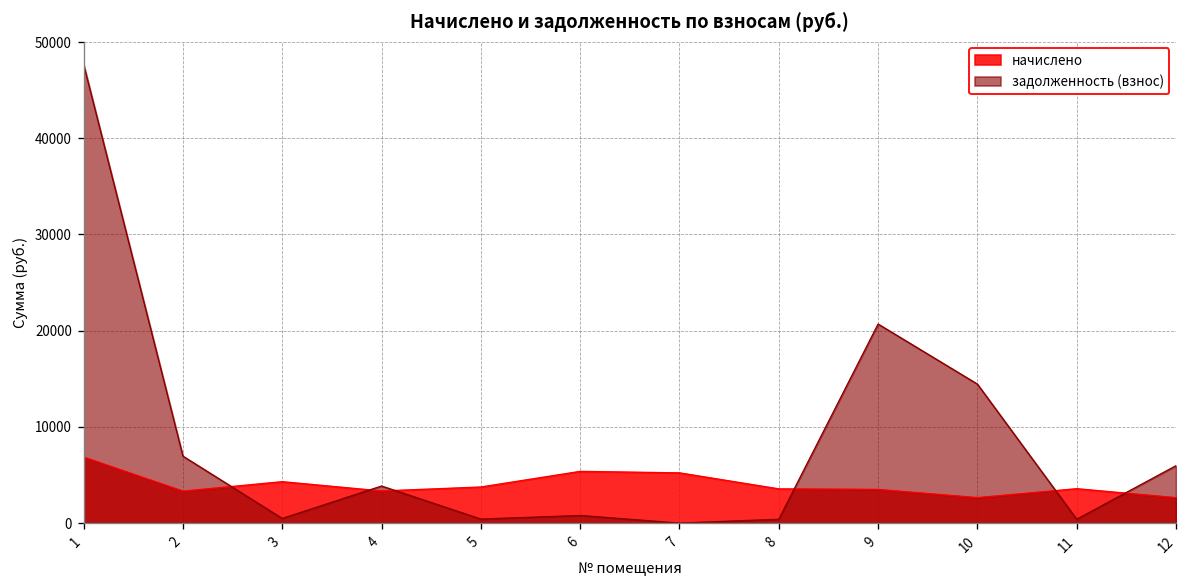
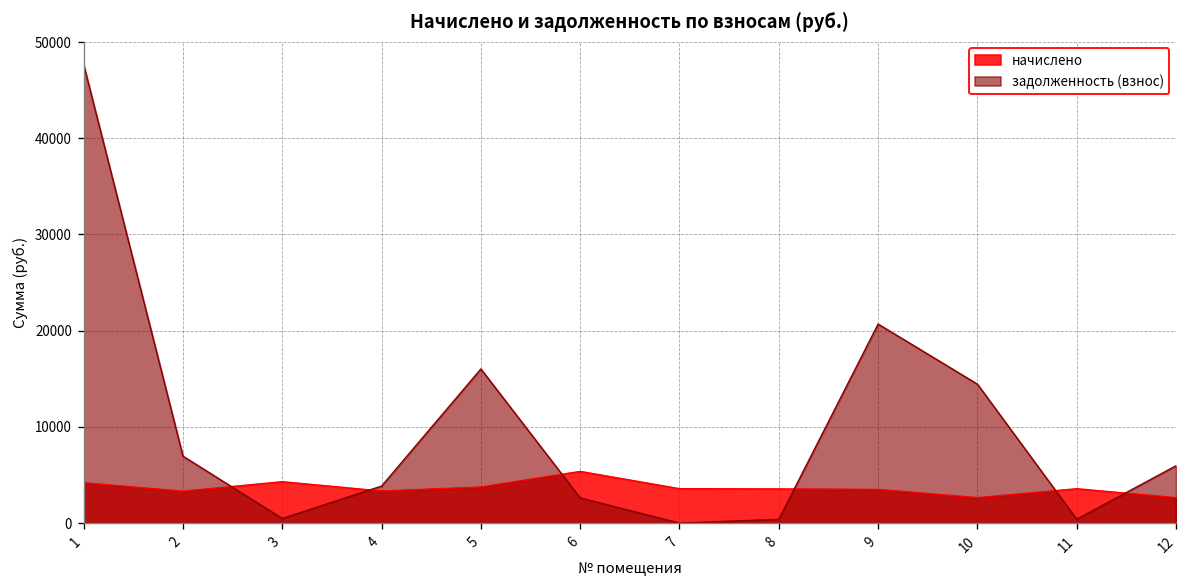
  {
    "начислено": {
-     "1": 7000,
+     "1": 4000,
      "2": 3000,
      "3": 4000,
      "4": 3000,
      "5": 4000,
      "6": 5000,
-     "7": 5000,
+     "7": 4000,
      "8": 4000,
      "9": 4000,
      "10": 3000,
      "11": 4000,
      "12": 3000
    },
    "задолженность (взнос)": {
      "1": 48000,
      "2": 7000,
      "3": 0,
      "4": 4000,
-     "5": 0,
-     "6": 1000,
+     "5": 16000,
+     "6": 3000,
      "7": 0,
      "8": 0,
      "9": 21000,
      "10": 14000,
      "11": 0,
      "12": 6000
    }
  }
